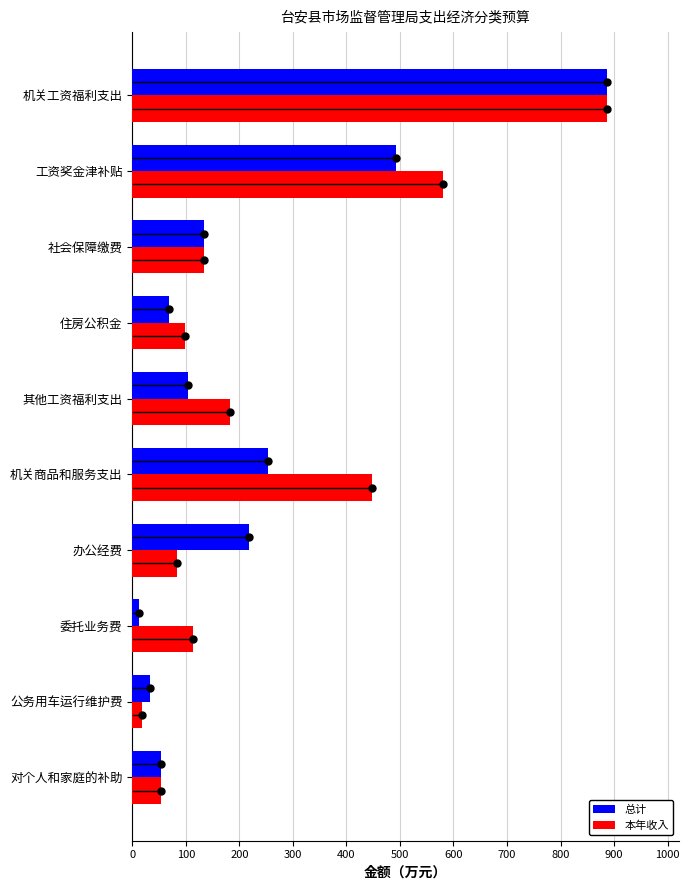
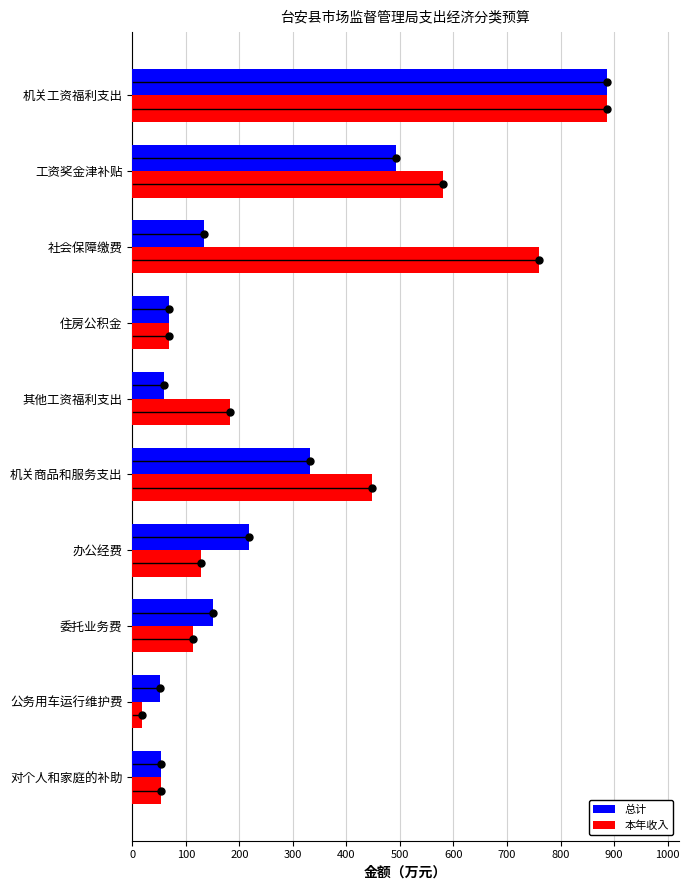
  {
    "总计": {
      "机关工资福利支出": 890,
      "工资奖金津补贴": 490,
      "社会保障缴费": 130,
      "住房公积金": 70,
-     "其他工资福利支出": 100,
-     "机关商品和服务支出": 250,
+     "其他工资福利支出": 60,
+     "机关商品和服务支出": 330,
      "办公经费": 220,
-     "委托业务费": 10,
-     "公务用车运行维护费": 30,
+     "委托业务费": 150,
+     "公务用车运行维护费": 50,
      "对个人和家庭的补助": 50
    },
    "本年收入": {
      "机关工资福利支出": 890,
      "工资奖金津补贴": 580,
-     "社会保障缴费": 130,
-     "住房公积金": 100,
+     "社会保障缴费": 760,
+     "住房公积金": 70,
      "其他工资福利支出": 180,
      "机关商品和服务支出": 450,
-     "办公经费": 80,
+     "办公经费": 130,
      "委托业务费": 110,
      "公务用车运行维护费": 20,
      "对个人和家庭的补助": 50
    }
  }
